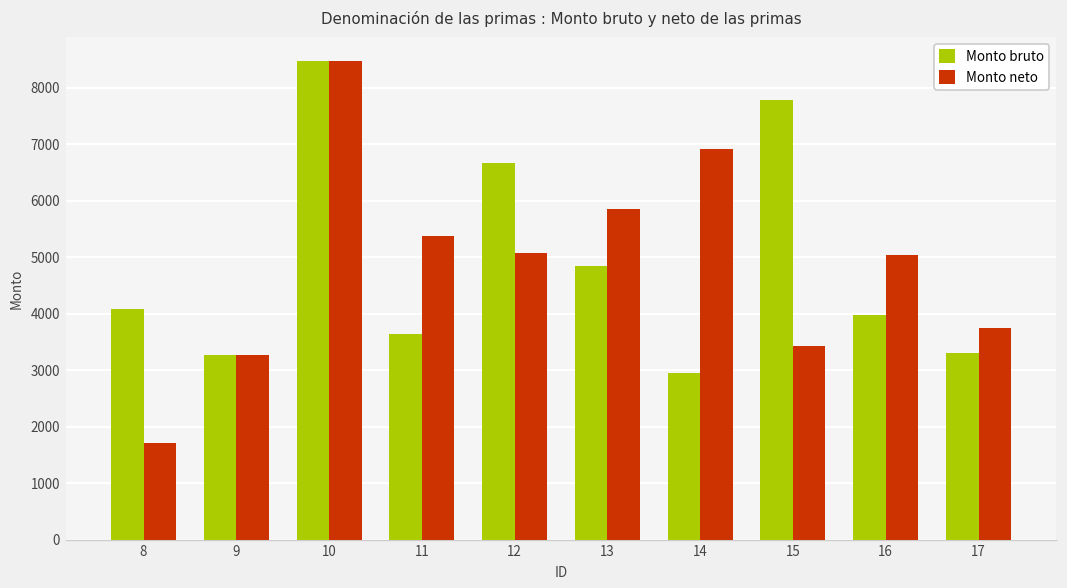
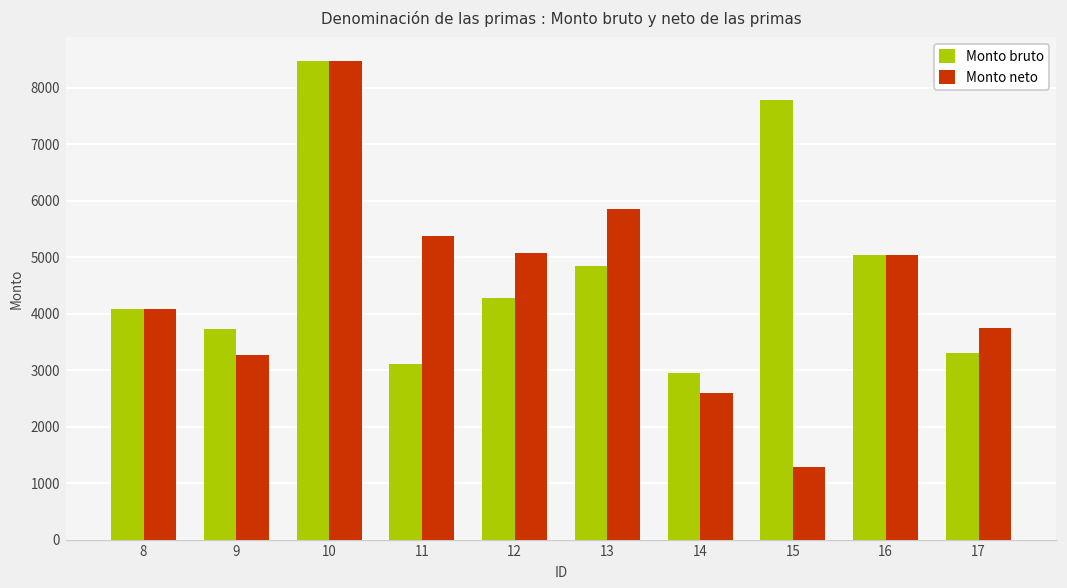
  {
    "Monto bruto": {
      "8": 4100,
-     "9": 3300,
+     "9": 3700,
      "10": 8500,
-     "11": 3600,
-     "12": 6700,
+     "11": 3100,
+     "12": 4300,
      "13": 4800,
      "14": 2900,
      "15": 7800,
-     "16": 4000,
+     "16": 5000,
      "17": 3300
    },
    "Monto neto": {
-     "8": 1700,
+     "8": 4100,
      "9": 3300,
      "10": 8500,
      "11": 5400,
      "12": 5100,
      "13": 5800,
-     "14": 6900,
-     "15": 3400,
+     "14": 2600,
+     "15": 1300,
      "16": 5000,
      "17": 3700
    }
  }
